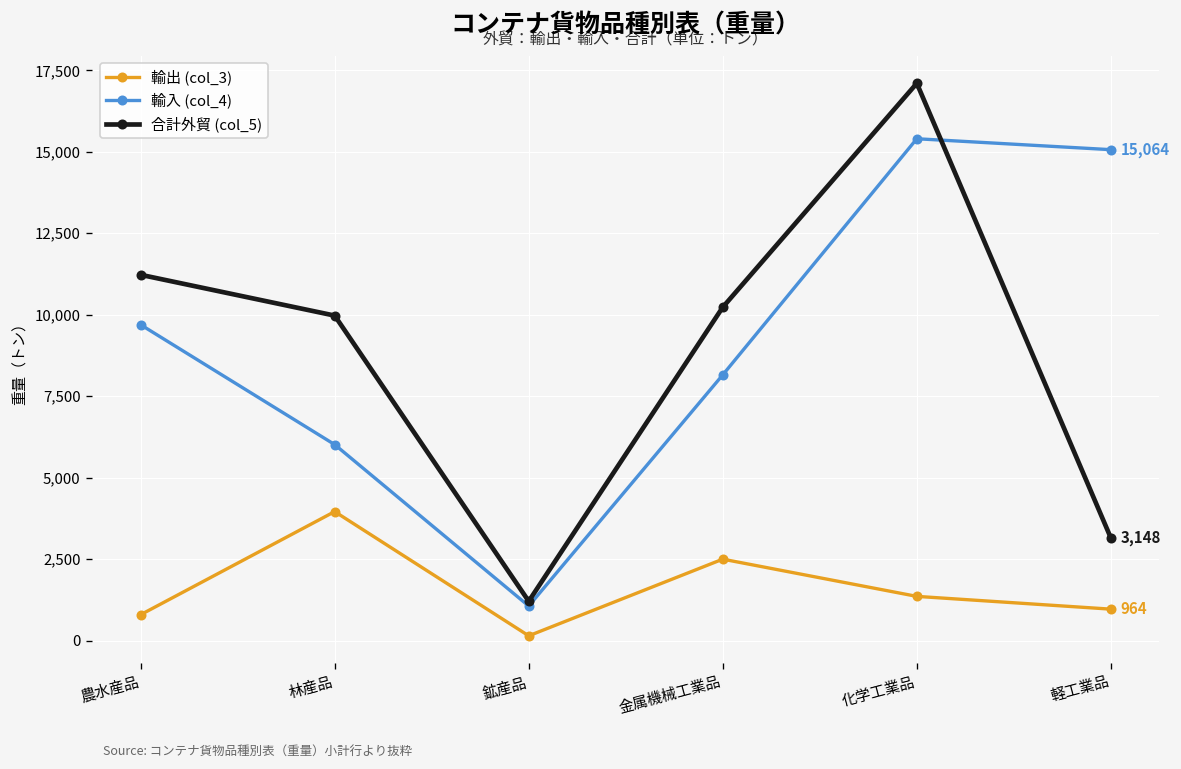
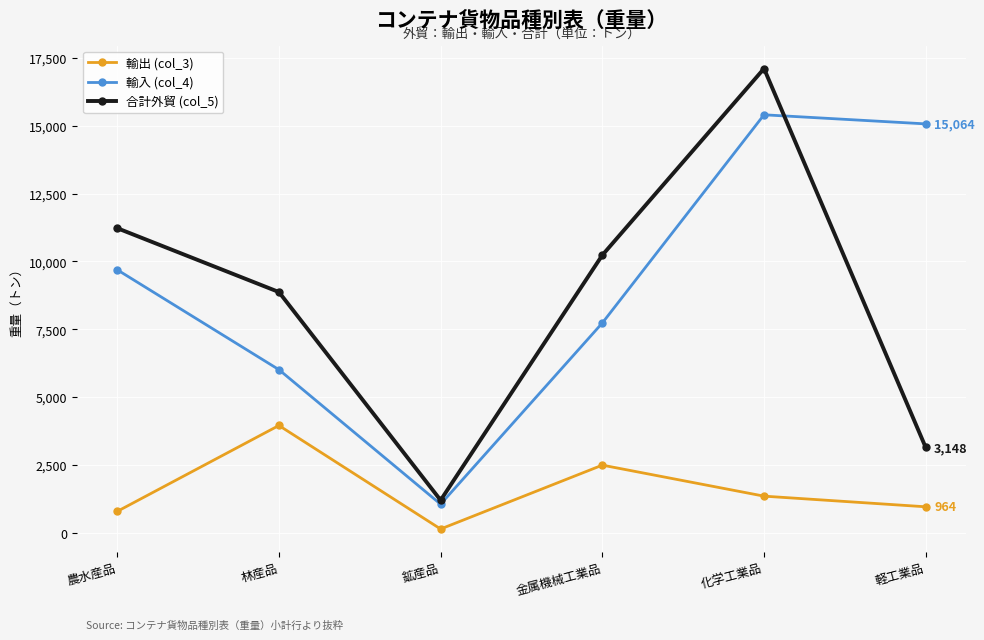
  {
    "輸出 (col_3)": {
      "軽工業品": "964"
    },
    "輸入 (col_4)": {
      "農水産品": "9,700",
      "林産品": "6,000",
      "鉱産品": "1,100",
-     "金属機械工業品": "8,200",
+     "金属機械工業品": "7,700",
      "化学工業品": "15,400"
    },
    "合計外貿 (col_5)": {
      "農水産品": "11,200",
-     "林産品": "10,000",
+     "林産品": "8,900",
      "鉱産品": "1,200",
      "金属機械工業品": "10,200",
      "化学工業品": "17,100"
    }
  }
